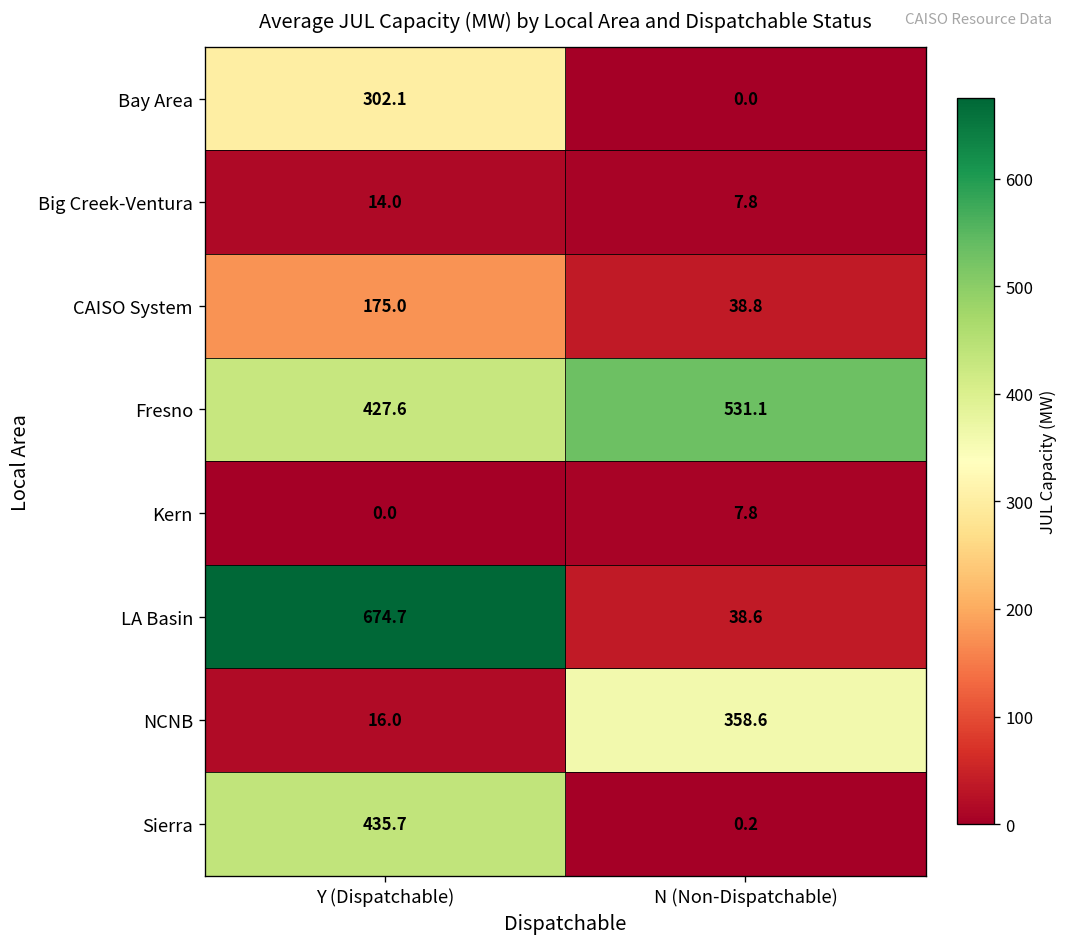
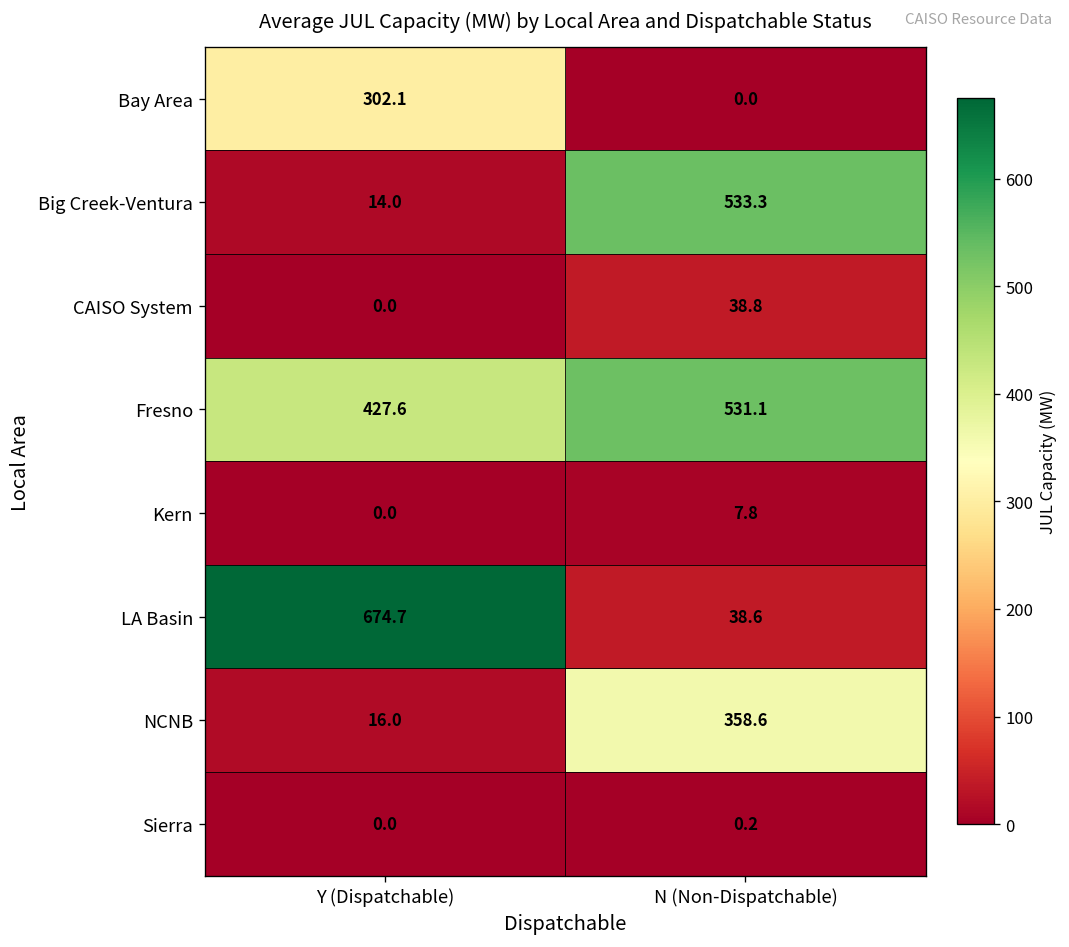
  {
    "Bay Area": {
      "Y (Dispatchable)": 302.1,
      "N (Non-Dispatchable)": 0.0
    },
    "Big Creek-Ventura": {
      "Y (Dispatchable)": 14.0,
-     "N (Non-Dispatchable)": 7.8
+     "N (Non-Dispatchable)": 533.3
    },
    "CAISO System": {
-     "Y (Dispatchable)": 175.0,
+     "Y (Dispatchable)": 0.0,
      "N (Non-Dispatchable)": 38.8
    },
    "Fresno": {
      "Y (Dispatchable)": 427.6,
      "N (Non-Dispatchable)": 531.1
    },
    "Kern": {
      "Y (Dispatchable)": 0.0,
      "N (Non-Dispatchable)": 7.8
    },
    "LA Basin": {
      "Y (Dispatchable)": 674.7,
      "N (Non-Dispatchable)": 38.6
    },
    "NCNB": {
      "Y (Dispatchable)": 16.0,
      "N (Non-Dispatchable)": 358.6
    },
    "Sierra": {
-     "Y (Dispatchable)": 435.7,
+     "Y (Dispatchable)": 0.0,
      "N (Non-Dispatchable)": 0.2
    }
  }
